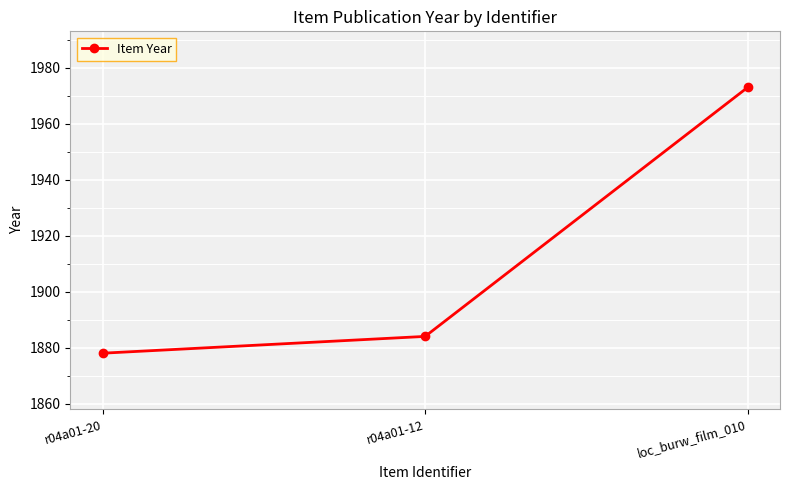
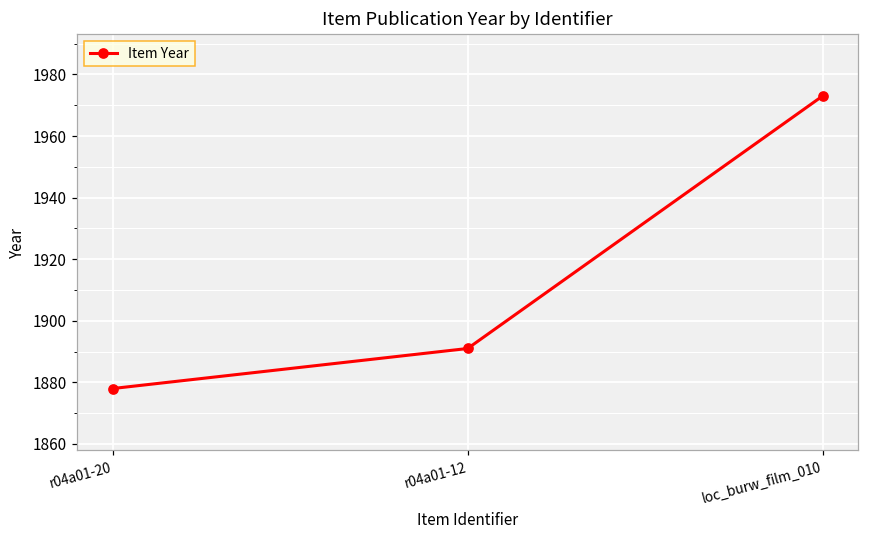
  {
    "r04a01-20": 1878,
-   "r04a01-12": 1884,
+   "r04a01-12": 1891,
    "loc_burw_film_010": 1973
  }
